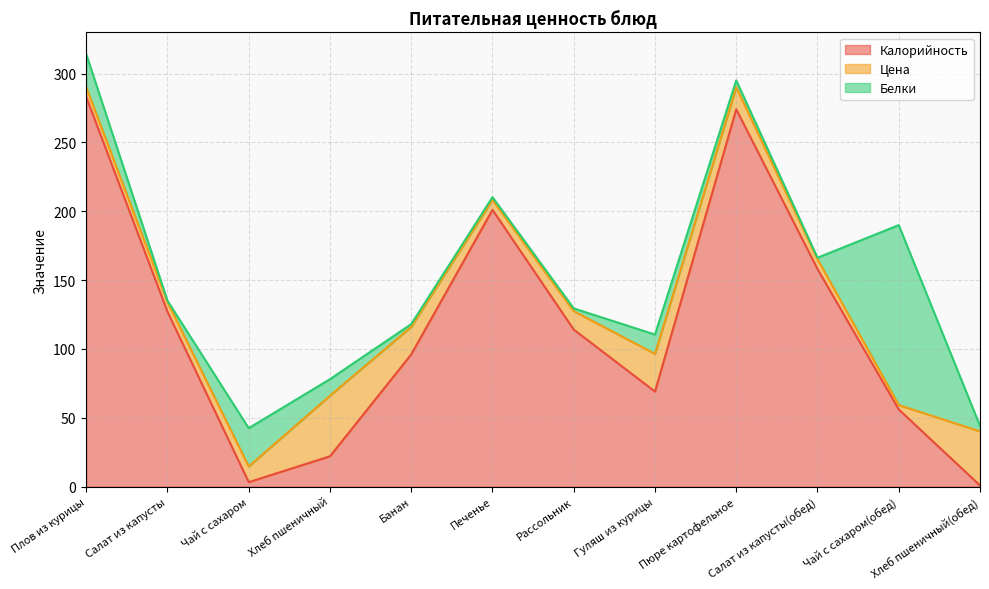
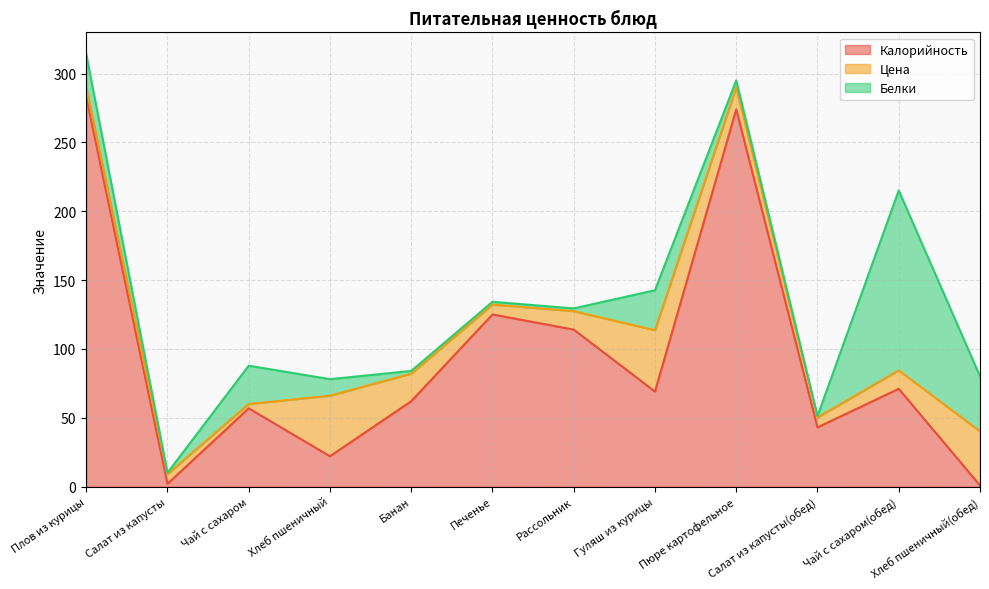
  {
    "Калорийность": {
      "Плов из курицы": 283,
-     "Салат из капусты": 127,
-     "Чай с сахаром": 3,
+     "Салат из капусты": 2,
+     "Чай с сахаром": 57,
      "Хлеб пшеничный": 22,
-     "Банан": 96,
-     "Печенье": 201,
+     "Банан": 62,
+     "Печенье": 125,
      "Рассольник": 114,
      "Гуляш из курицы": 69,
      "Пюре картофельное": 274,
-     "Салат из капусты(обед)": 158,
-     "Чай с сахаром(обед)": 56,
+     "Салат из капусты(обед)": 43,
+     "Чай с сахаром(обед)": 71,
      "Хлеб пшеничный(обед)": 1
    },
    "Цена": {
      "Плов из курицы": 7,
-     "Чай с сахаром": 11,
+     "Чай с сахаром": 3,
      "Хлеб пшеничный": 44,
      "Банан": 20,
      "Печенье": 7,
      "Рассольник": 13,
-     "Гуляш из курицы": 27,
+     "Гуляш из курицы": 45,
      "Пюре картофельное": 16,
-     "Чай с сахаром(обед)": 3,
+     "Чай с сахаром(обед)": 13,
      "Хлеб пшеничный(обед)": 39
    },
    "Белки": {
      "Плов из курицы": 24,
      "Чай с сахаром": 28,
      "Хлеб пшеничный": 12,
      "Банан": 2,
      "Печенье": 2,
      "Рассольник": 2,
-     "Гуляш из курицы": 14,
+     "Гуляш из курицы": 29,
      "Пюре картофельное": 5,
      "Чай с сахаром(обед)": 131,
-     "Хлеб пшеничный(обед)": 4
+     "Хлеб пшеничный(обед)": 40
    }
  }
